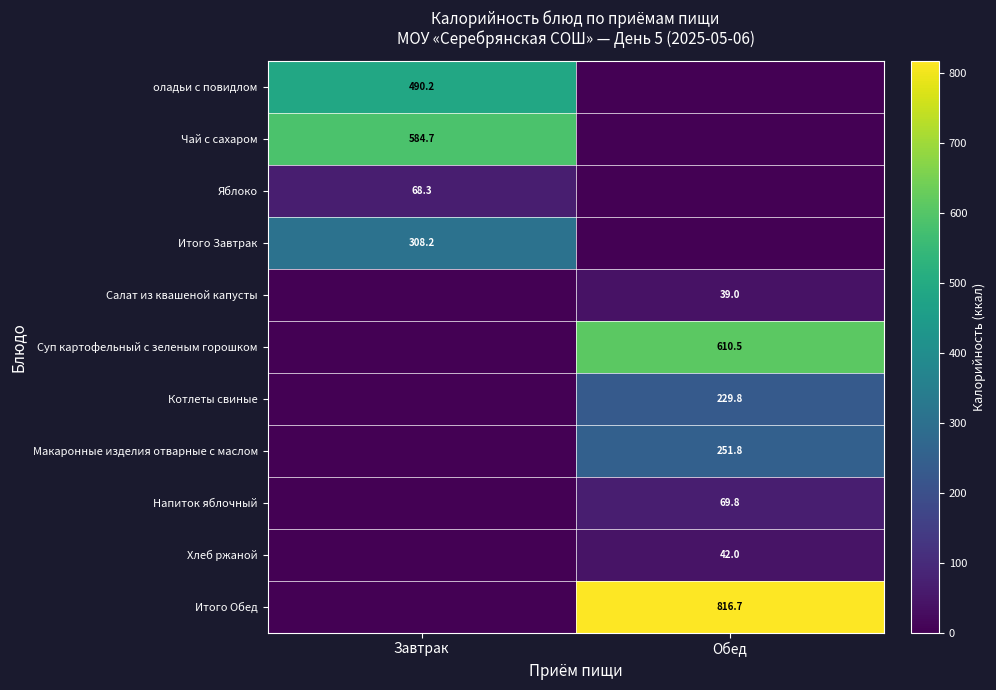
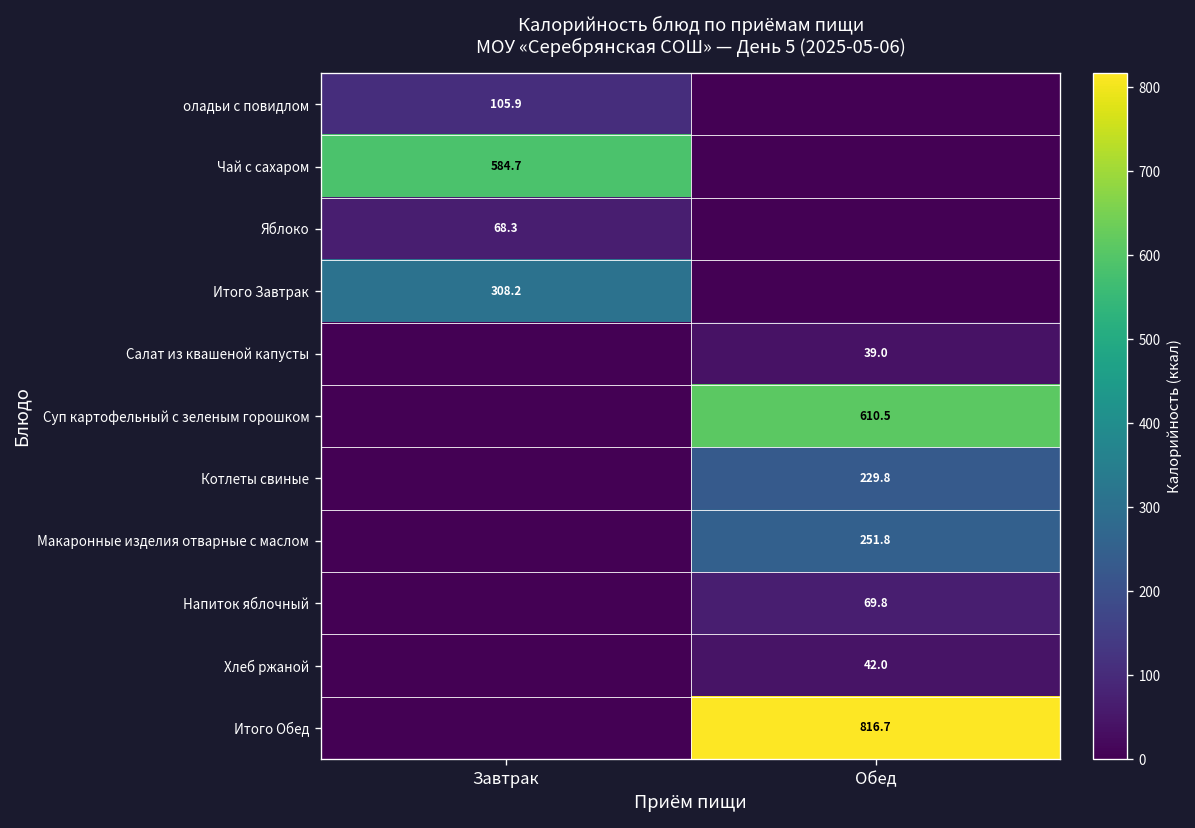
  {
    "оладьи с повидлом": {
-     "Завтрак": 490.2
+     "Завтрак": 105.9
    },
    "Чай с сахаром": {
      "Завтрак": 584.7
    },
    "Яблоко": {
      "Завтрак": 68.3
    },
    "Итого Завтрак": {
      "Завтрак": 308.2
    },
    "Салат из квашеной капусты": {
      "Обед": 39.0
    },
    "Суп картофельный с зеленым горошком": {
      "Обед": 610.5
    },
    "Котлеты свиные": {
      "Обед": 229.8
    },
    "Макаронные изделия отварные с маслом": {
      "Обед": 251.8
    },
    "Напиток яблочный": {
      "Обед": 69.8
    },
    "Хлеб ржаной": {
      "Обед": 42.0
    },
    "Итого Обед": {
      "Обед": 816.7
    }
  }
